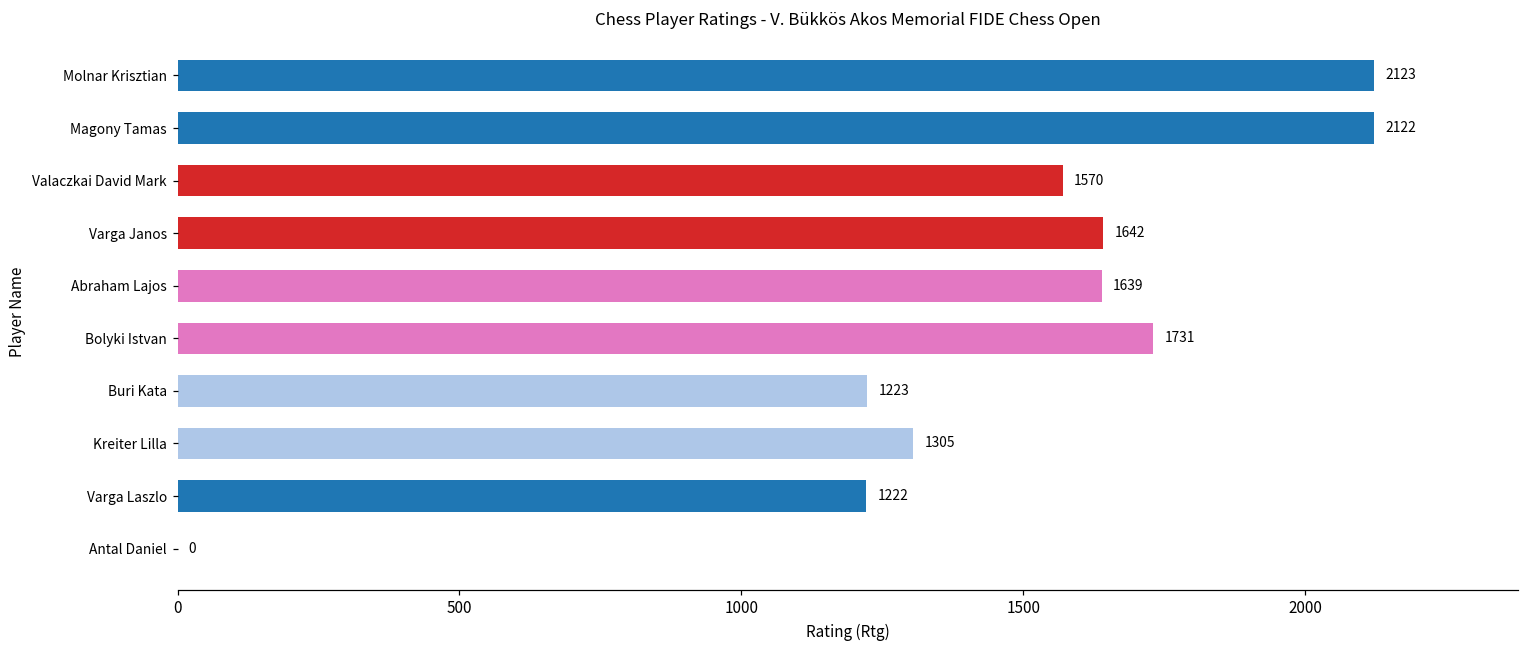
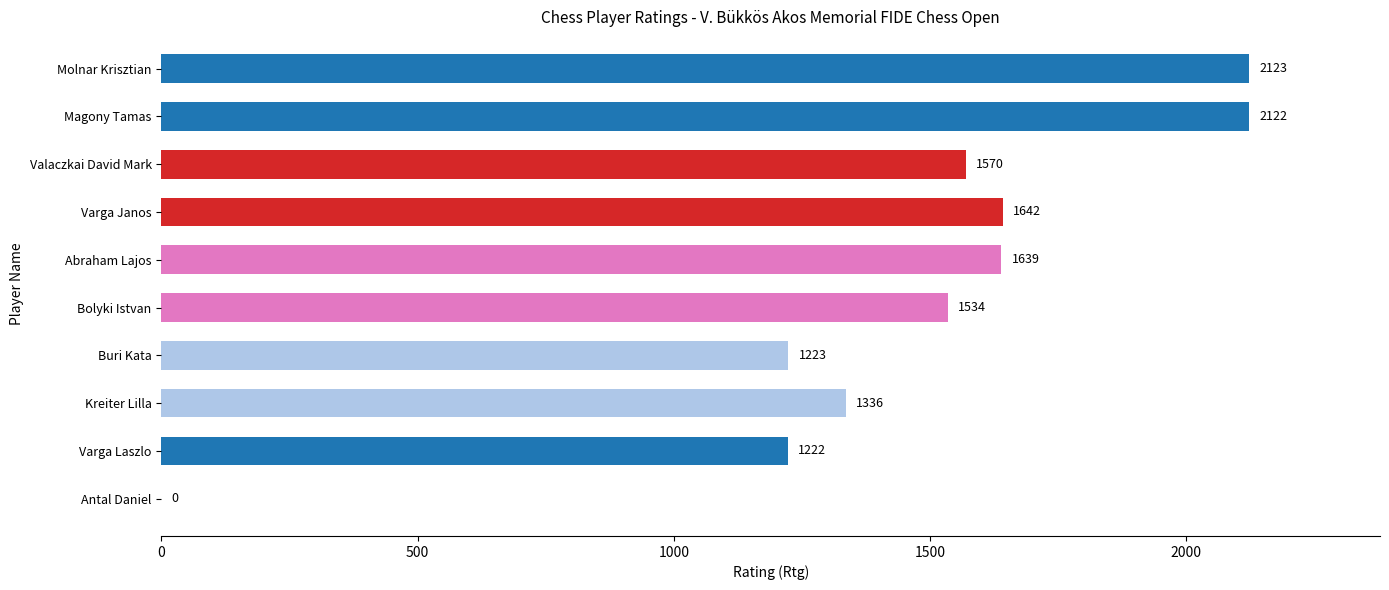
  {
    "Molnar Krisztian": 2123,
    "Magony Tamas": 2122,
    "Valaczkai David Mark": 1570,
    "Varga Janos": 1642,
    "Abraham Lajos": 1639,
-   "Bolyki Istvan": 1731,
+   "Bolyki Istvan": 1534,
    "Buri Kata": 1223,
-   "Kreiter Lilla": 1305,
+   "Kreiter Lilla": 1336,
    "Varga Laszlo": 1222,
    "Antal Daniel": 0
  }
